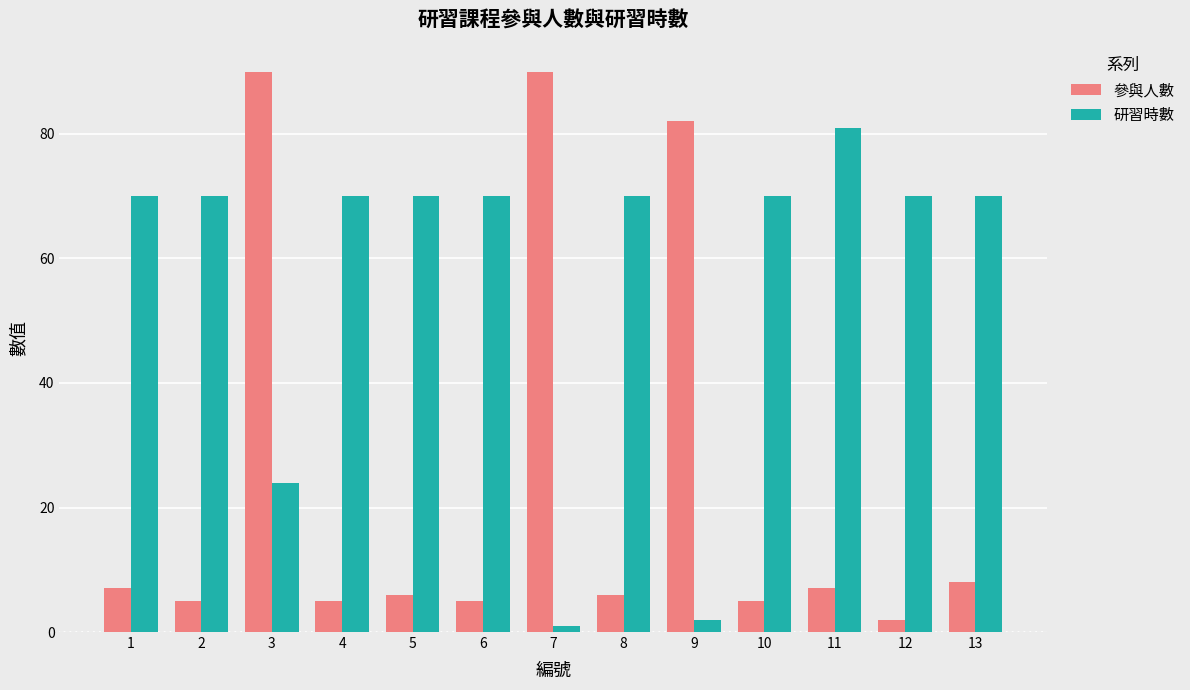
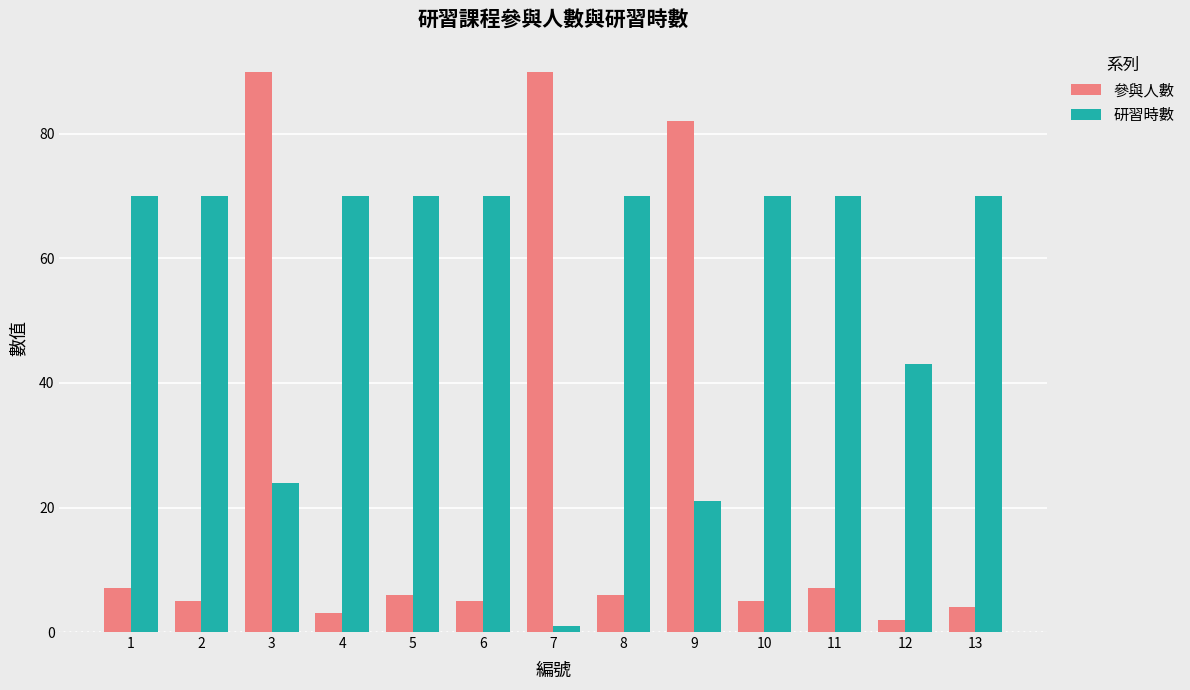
  {
    "參與人數": {
      "1": 7,
      "2": 5,
      "3": 90,
-     "4": 5,
+     "4": 3,
      "5": 6,
      "6": 5,
      "7": 90,
      "8": 6,
      "9": 82,
      "10": 5,
      "11": 7,
      "12": 2,
-     "13": 8
+     "13": 4
    },
    "研習時數": {
      "1": 70,
      "2": 70,
      "3": 24,
      "4": 70,
      "5": 70,
      "6": 70,
      "7": 1,
      "8": 70,
-     "9": 2,
+     "9": 21,
      "10": 70,
-     "11": 81,
-     "12": 70,
+     "11": 70,
+     "12": 43,
      "13": 70
    }
  }
